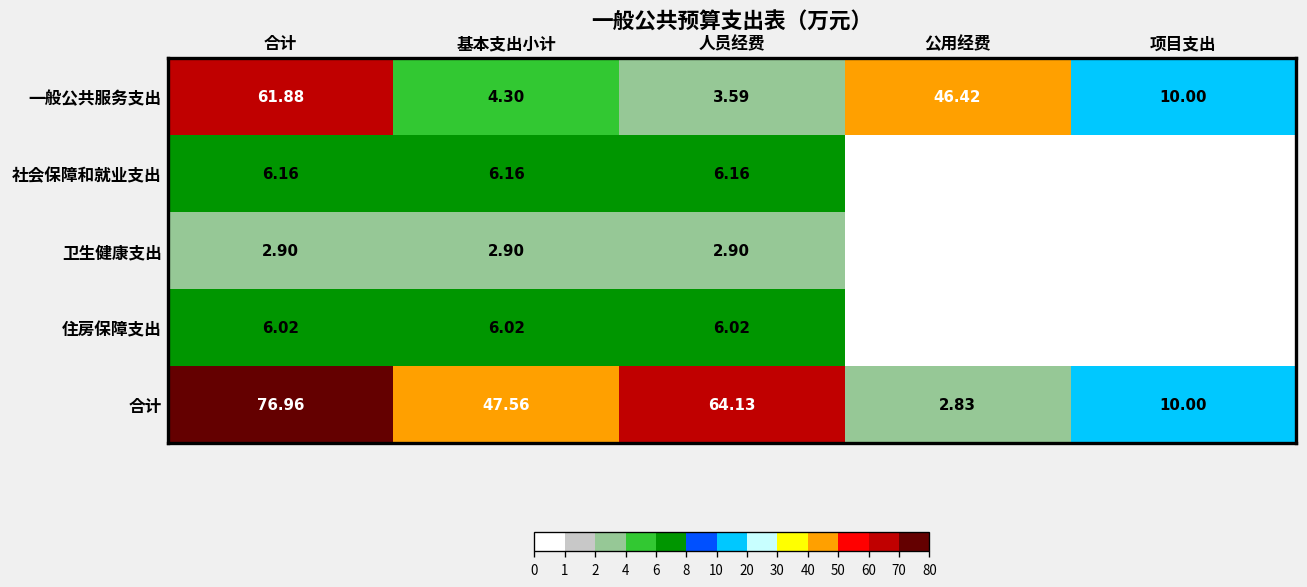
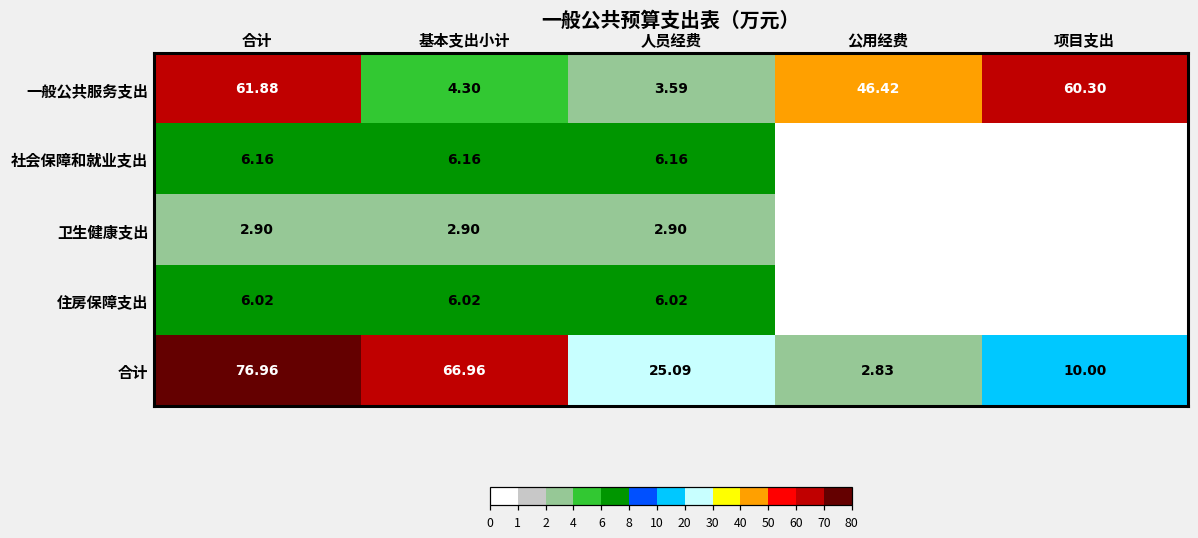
  {
    "一般公共服务支出": {
      "合计": 61.88,
      "基本支出小计": 4.30,
      "人员经费": 3.59,
      "公用经费": 46.42,
-     "项目支出": 10.00
+     "项目支出": 60.30
    },
    "社会保障和就业支出": {
      "合计": 6.16,
      "基本支出小计": 6.16,
      "人员经费": 6.16
    },
    "卫生健康支出": {
      "合计": 2.90,
      "基本支出小计": 2.90,
      "人员经费": 2.90
    },
    "住房保障支出": {
      "合计": 6.02,
      "基本支出小计": 6.02,
      "人员经费": 6.02
    },
    "合计": {
      "合计": 76.96,
-     "基本支出小计": 47.56,
-     "人员经费": 64.13,
+     "基本支出小计": 66.96,
+     "人员经费": 25.09,
      "公用经费": 2.83,
      "项目支出": 10.00
    }
  }
